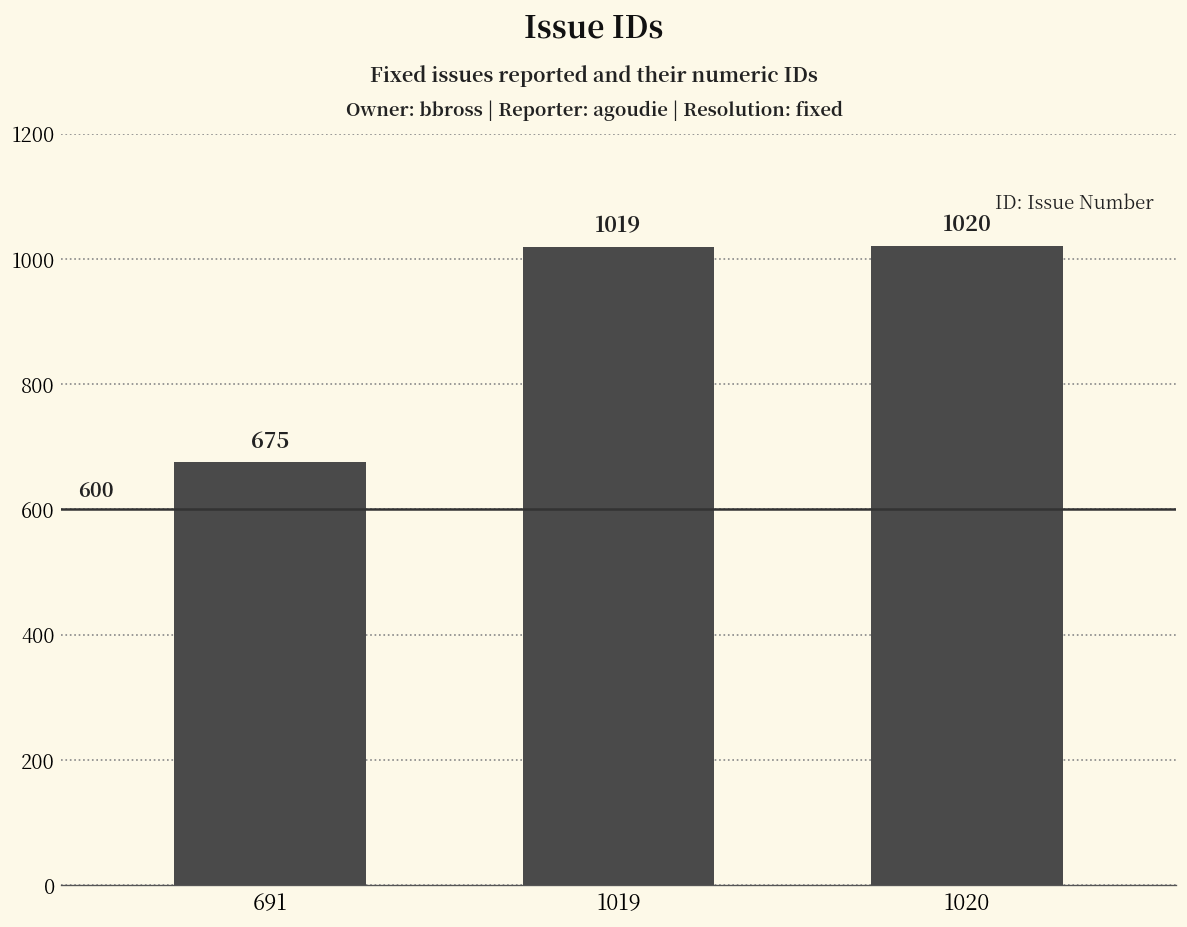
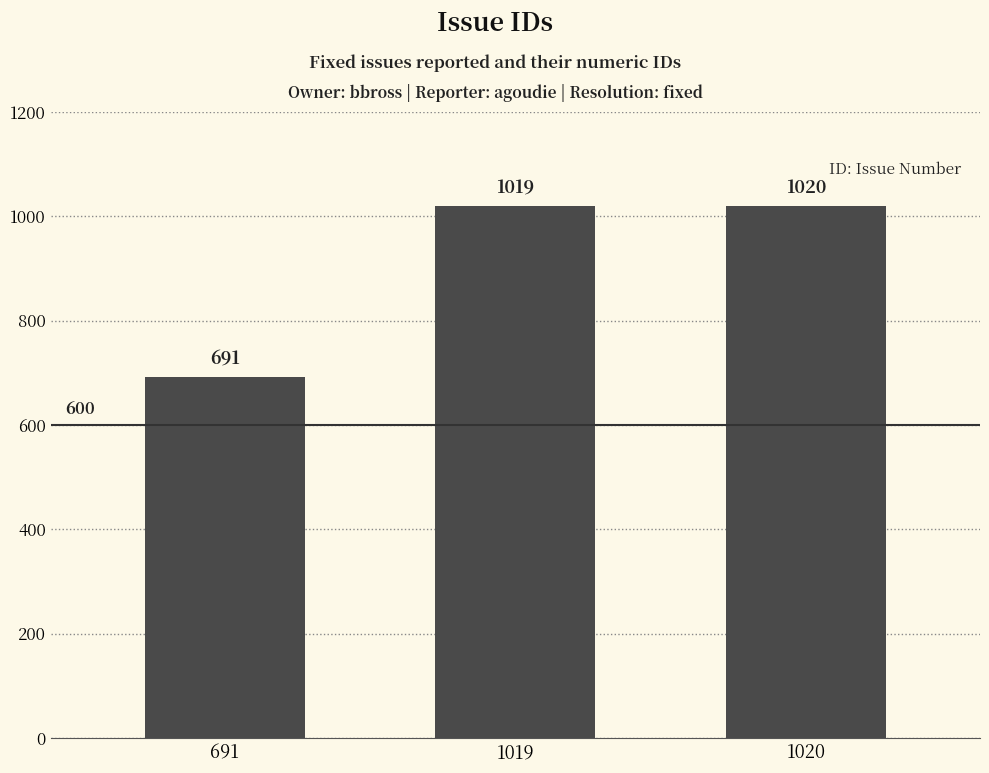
  {
-   "691": 675,
+   "691": 691,
    "1019": 1019,
    "1020": 1020
  }
